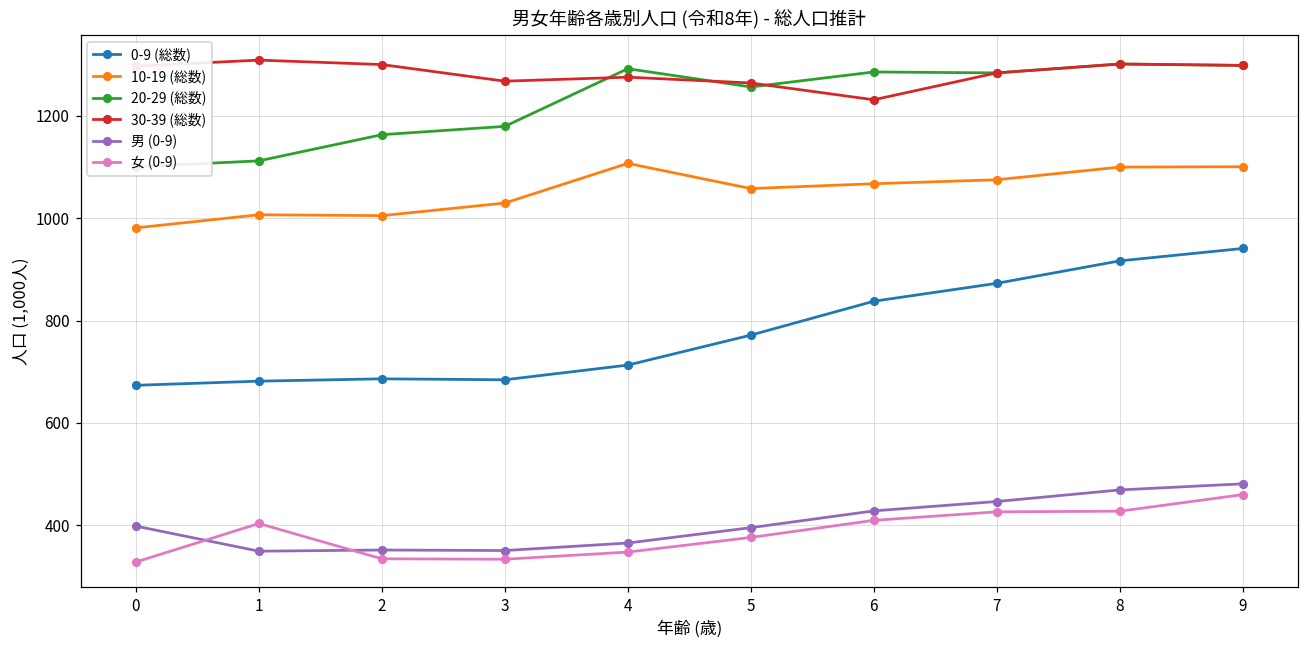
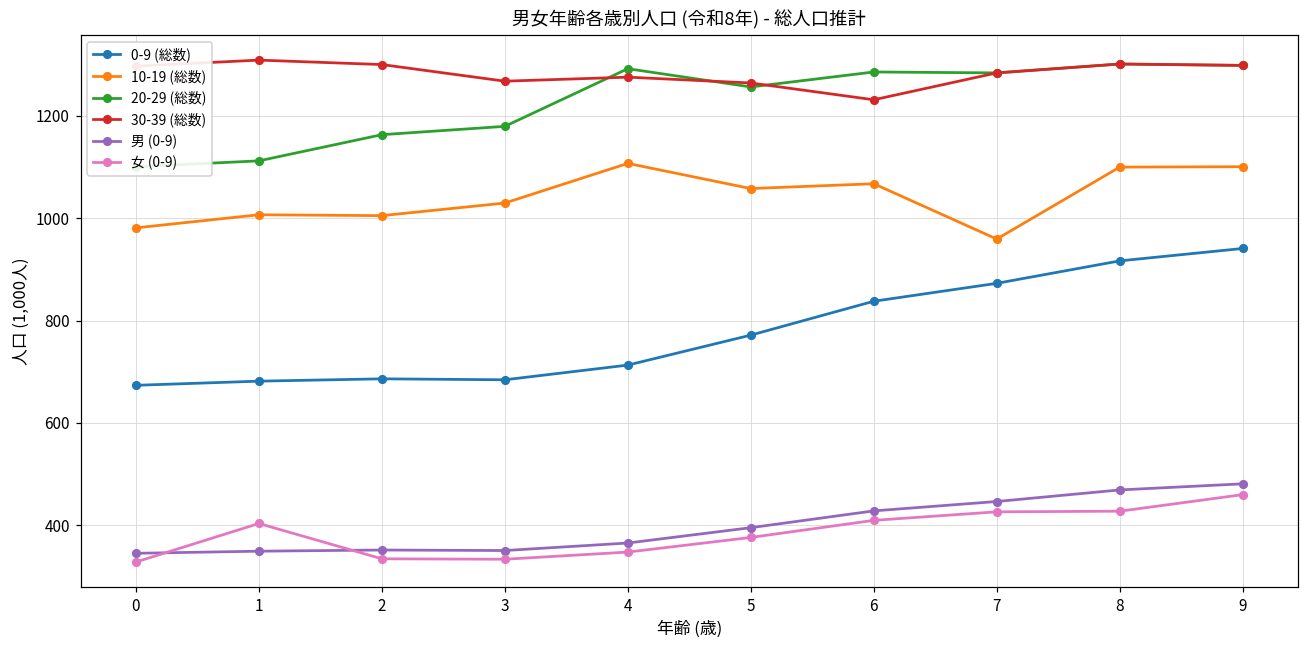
  {
    "0-9 (総数)": {
      "0": 670,
      "1": 680,
      "2": 690,
      "3": 680,
      "4": 710,
      "5": 770,
      "6": 840,
      "7": 870,
      "8": 920,
      "9": 940
    },
    "10-19 (総数)": {
      "0": 980,
      "1": 1010,
      "2": 1000,
      "3": 1030,
      "4": 1110,
      "5": 1060,
      "6": 1070,
-     "7": 1080,
+     "7": 960,
      "8": 1100,
      "9": 1100
    },
    "20-29 (総数)": {
      "1": 1110,
      "2": 1160,
      "3": 1180,
      "4": 1290,
      "5": 1260,
      "6": 1290
    },
    "30-39 (総数)": {
      "1": 1310,
      "2": 1300,
      "3": 1270,
      "4": 1280,
      "5": 1260,
      "6": 1230
    },
    "男 (0-9)": {
-     "0": 400,
+     "0": 350,
      "1": 350,
      "2": 350,
      "3": 350,
      "4": 370,
      "5": 400,
      "6": 430,
      "7": 450,
      "8": 470,
      "9": 480
    },
    "女 (0-9)": {
      "0": 330,
      "1": 400,
      "2": 330,
      "3": 330,
      "4": 350,
      "5": 380,
      "6": 410,
      "7": 430,
      "8": 430,
      "9": 460
    }
  }
